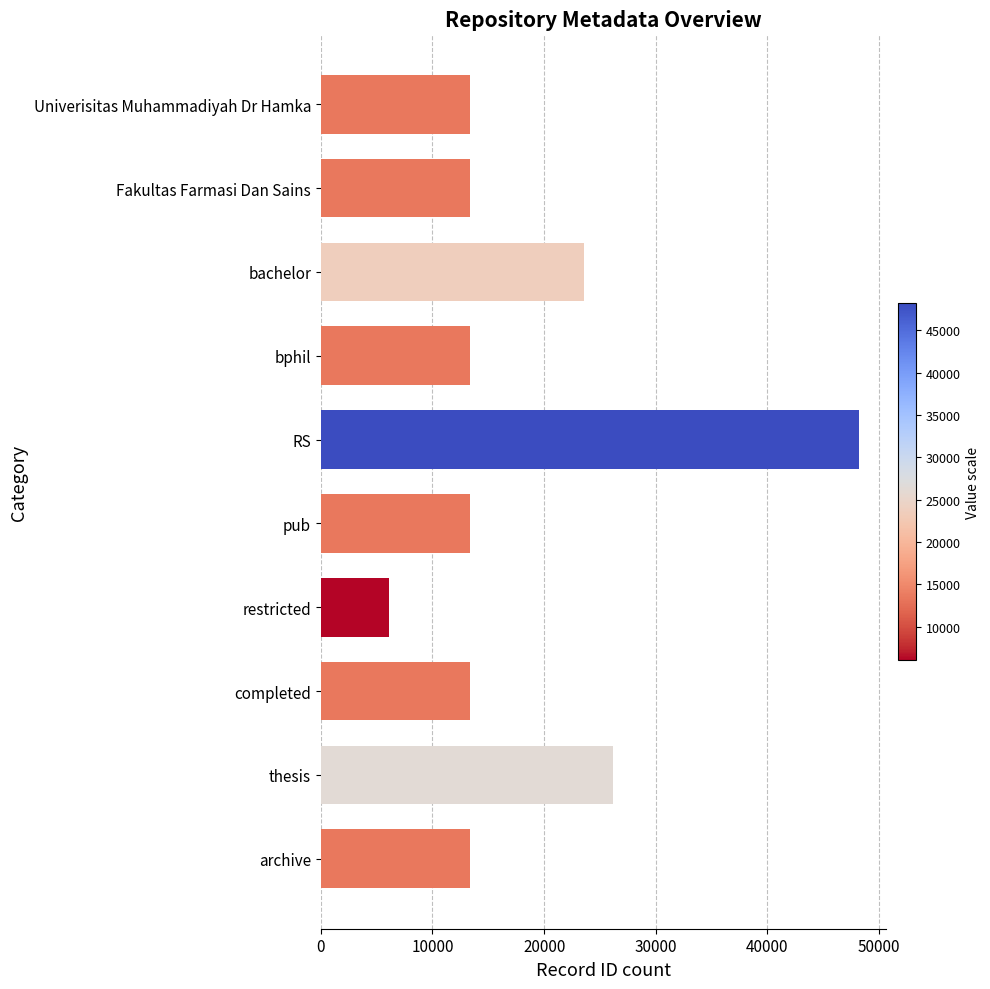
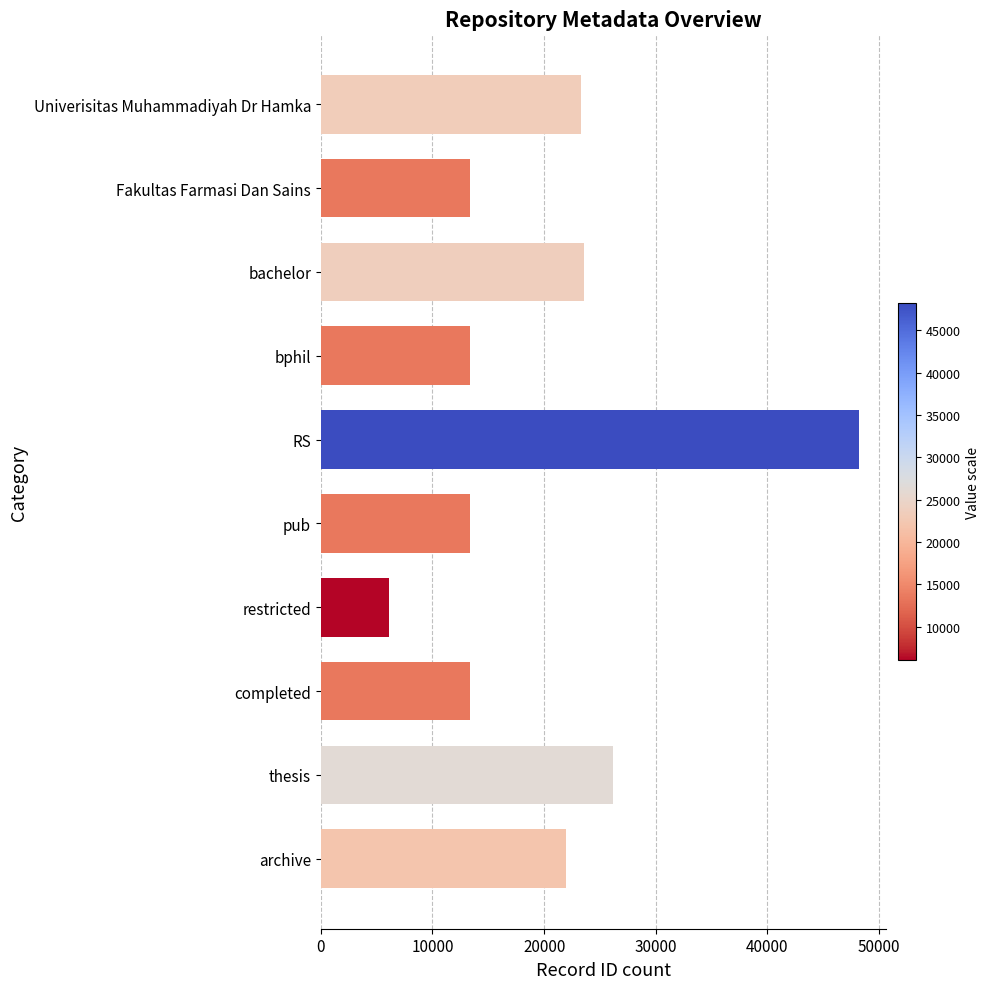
  {
-   "Univerisitas Muhammadiyah Dr Hamka": 13300,
+   "Univerisitas Muhammadiyah Dr Hamka": 23300,
    "Fakultas Farmasi Dan Sains": 13300,
    "bachelor": 23600,
    "bphil": 13300,
    "RS": 48200,
    "pub": 13300,
    "restricted": 6100,
    "completed": 13300,
    "thesis": 26200,
-   "archive": 13300
+   "archive": 22000
  }
